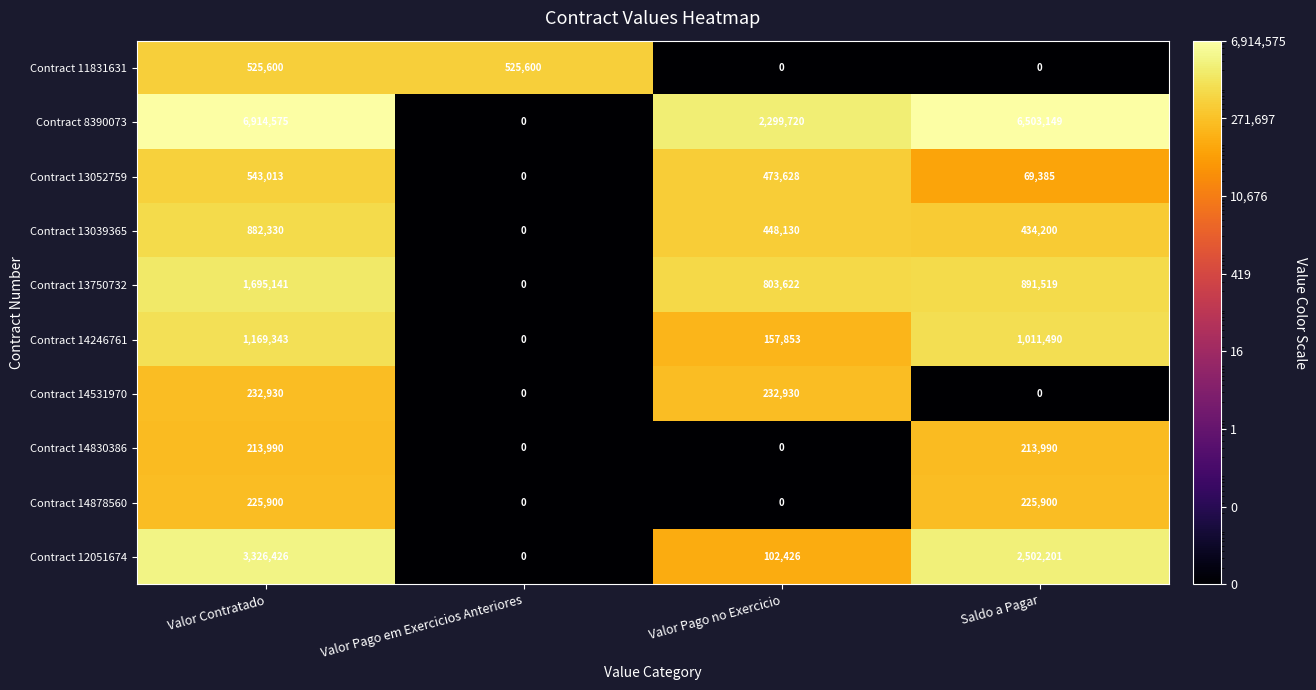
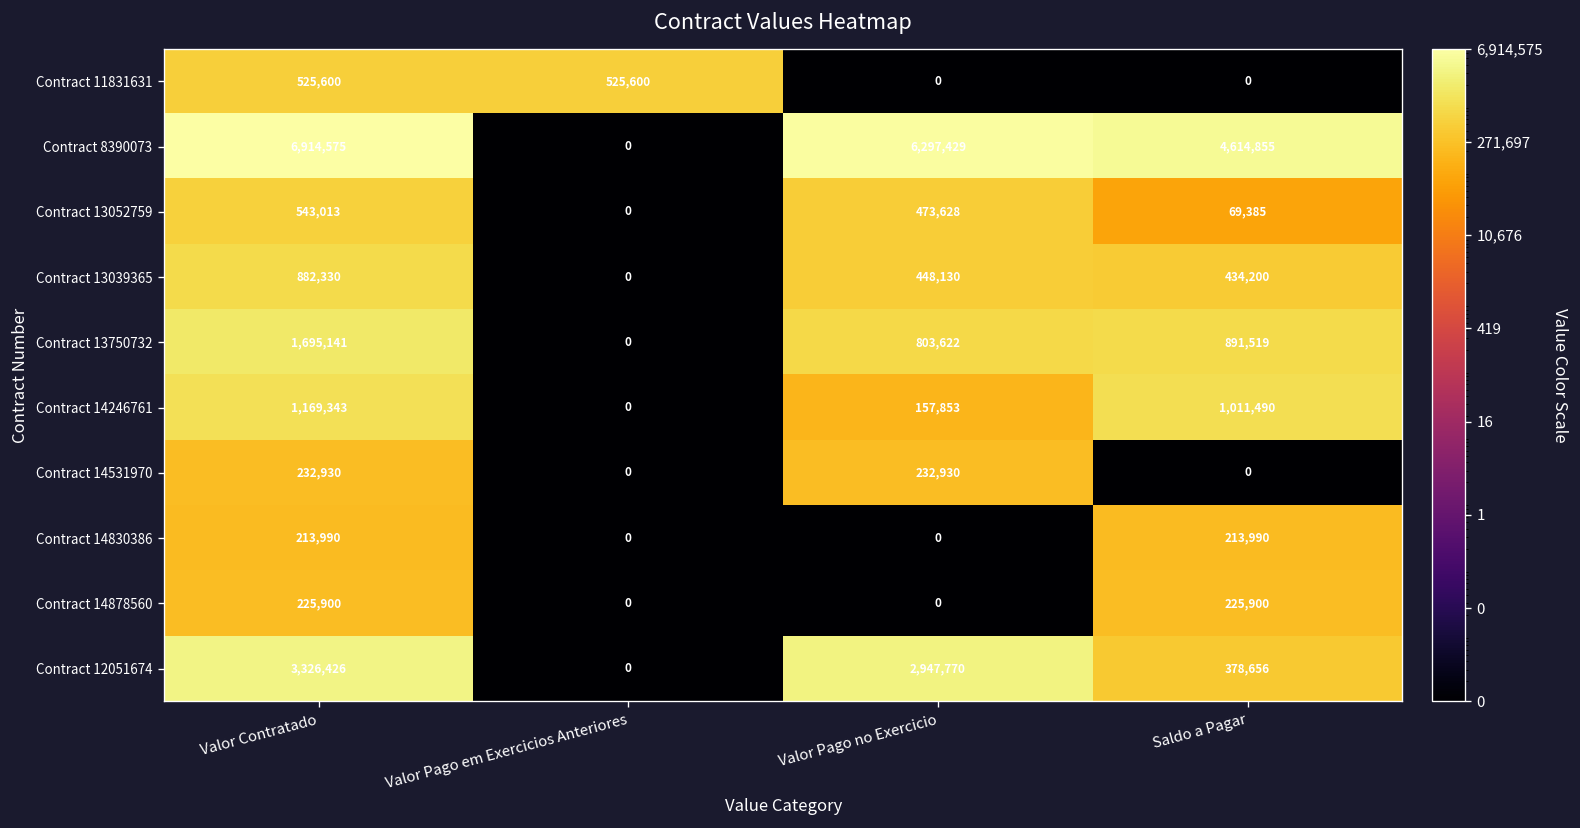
  {
    "Contract 11831631": {
      "Valor Contratado": "525,600",
      "Valor Pago em Exercicios Anteriores": "525,600",
      "Valor Pago no Exercicio": "0",
      "Saldo a Pagar": "0"
    },
    "Contract 8390073": {
      "Valor Contratado": "6,914,575",
      "Valor Pago em Exercicios Anteriores": "0",
-     "Valor Pago no Exercicio": "2,299,720",
-     "Saldo a Pagar": "6,503,149"
+     "Valor Pago no Exercicio": "6,297,429",
+     "Saldo a Pagar": "4,614,855"
    },
    "Contract 13052759": {
      "Valor Contratado": "543,013",
      "Valor Pago em Exercicios Anteriores": "0",
      "Valor Pago no Exercicio": "473,628",
      "Saldo a Pagar": "69,385"
    },
    "Contract 13039365": {
      "Valor Contratado": "882,330",
      "Valor Pago em Exercicios Anteriores": "0",
      "Valor Pago no Exercicio": "448,130",
      "Saldo a Pagar": "434,200"
    },
    "Contract 13750732": {
      "Valor Contratado": "1,695,141",
      "Valor Pago em Exercicios Anteriores": "0",
      "Valor Pago no Exercicio": "803,622",
      "Saldo a Pagar": "891,519"
    },
    "Contract 14246761": {
      "Valor Contratado": "1,169,343",
      "Valor Pago em Exercicios Anteriores": "0",
      "Valor Pago no Exercicio": "157,853",
      "Saldo a Pagar": "1,011,490"
    },
    "Contract 14531970": {
      "Valor Contratado": "232,930",
      "Valor Pago em Exercicios Anteriores": "0",
      "Valor Pago no Exercicio": "232,930",
      "Saldo a Pagar": "0"
    },
    "Contract 14830386": {
      "Valor Contratado": "213,990",
      "Valor Pago em Exercicios Anteriores": "0",
      "Valor Pago no Exercicio": "0",
      "Saldo a Pagar": "213,990"
    },
    "Contract 14878560": {
      "Valor Contratado": "225,900",
      "Valor Pago em Exercicios Anteriores": "0",
      "Valor Pago no Exercicio": "0",
      "Saldo a Pagar": "225,900"
    },
    "Contract 12051674": {
      "Valor Contratado": "3,326,426",
      "Valor Pago em Exercicios Anteriores": "0",
-     "Valor Pago no Exercicio": "102,426",
-     "Saldo a Pagar": "2,502,201"
+     "Valor Pago no Exercicio": "2,947,770",
+     "Saldo a Pagar": "378,656"
    }
  }
